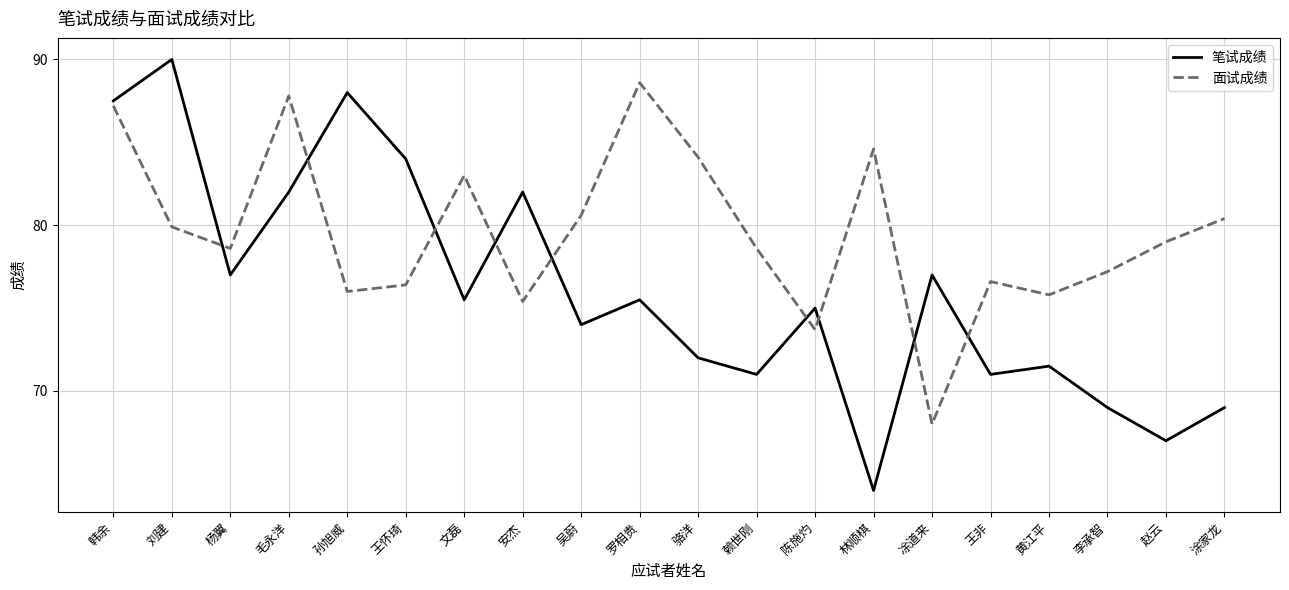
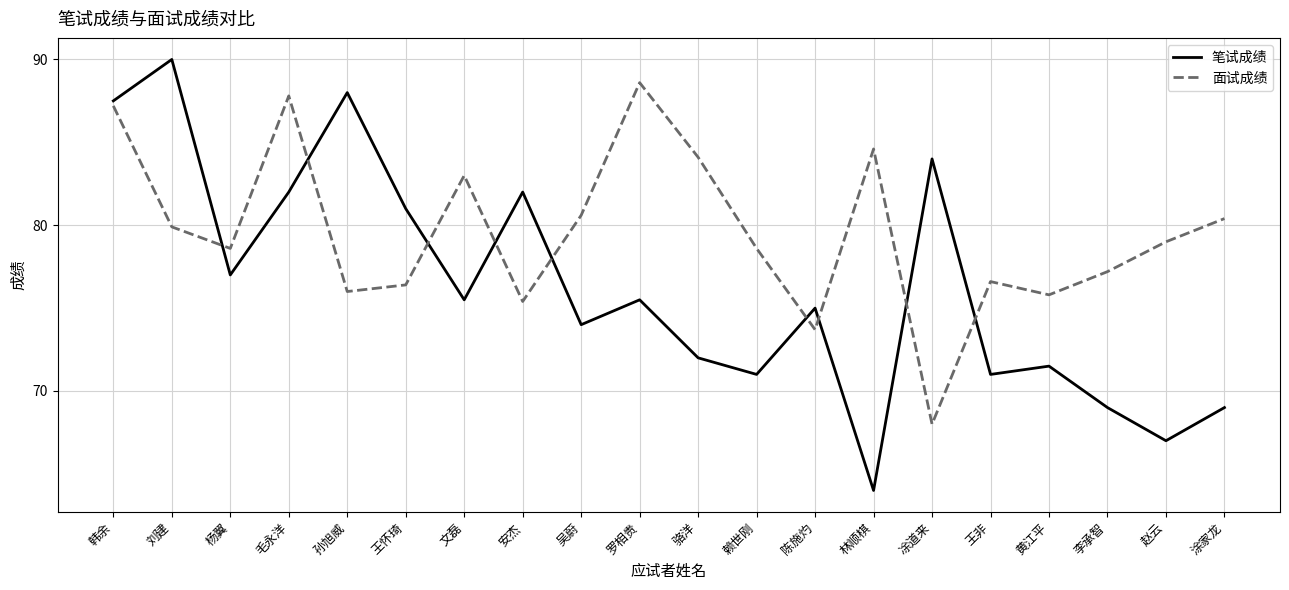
  {
    "笔试成绩": {
      "韩余": 87.5,
      "刘建": 90,
      "杨翼": 77,
      "毛永洋": 82,
      "孙旭威": 88,
-     "王怀琦": 84,
+     "王怀琦": 81,
      "文磊": 75.5,
      "安杰": 82,
      "吴蔚": 74,
      "罗相贵": 75.5,
      "骆洋": 72,
      "赖世刚": 71,
      "陈施灼": 75,
      "林顺棋": 64,
-     "凃道来": 77,
+     "凃道来": 84,
      "王非": 71,
      "黄江平": 71.5,
      "李承智": 69,
      "赵云": 67,
      "涂家龙": 69
    },
    "面试成绩": {
      "韩余": 87.2,
      "刘建": 80,
      "杨翼": 78.6,
      "毛永洋": 87.8,
      "孙旭威": 76,
      "王怀琦": 76.4,
      "文磊": 83,
      "安杰": 75.4,
      "吴蔚": 80.6,
      "罗相贵": 88.6,
      "骆洋": 84,
      "赖世刚": 78.6,
      "陈施灼": 73.7,
      "林顺棋": 84.6,
      "凃道来": 68,
      "王非": 76.6,
      "黄江平": 75.8,
      "李承智": 77.2,
      "赵云": 79,
      "涂家龙": 80.4
    }
  }
